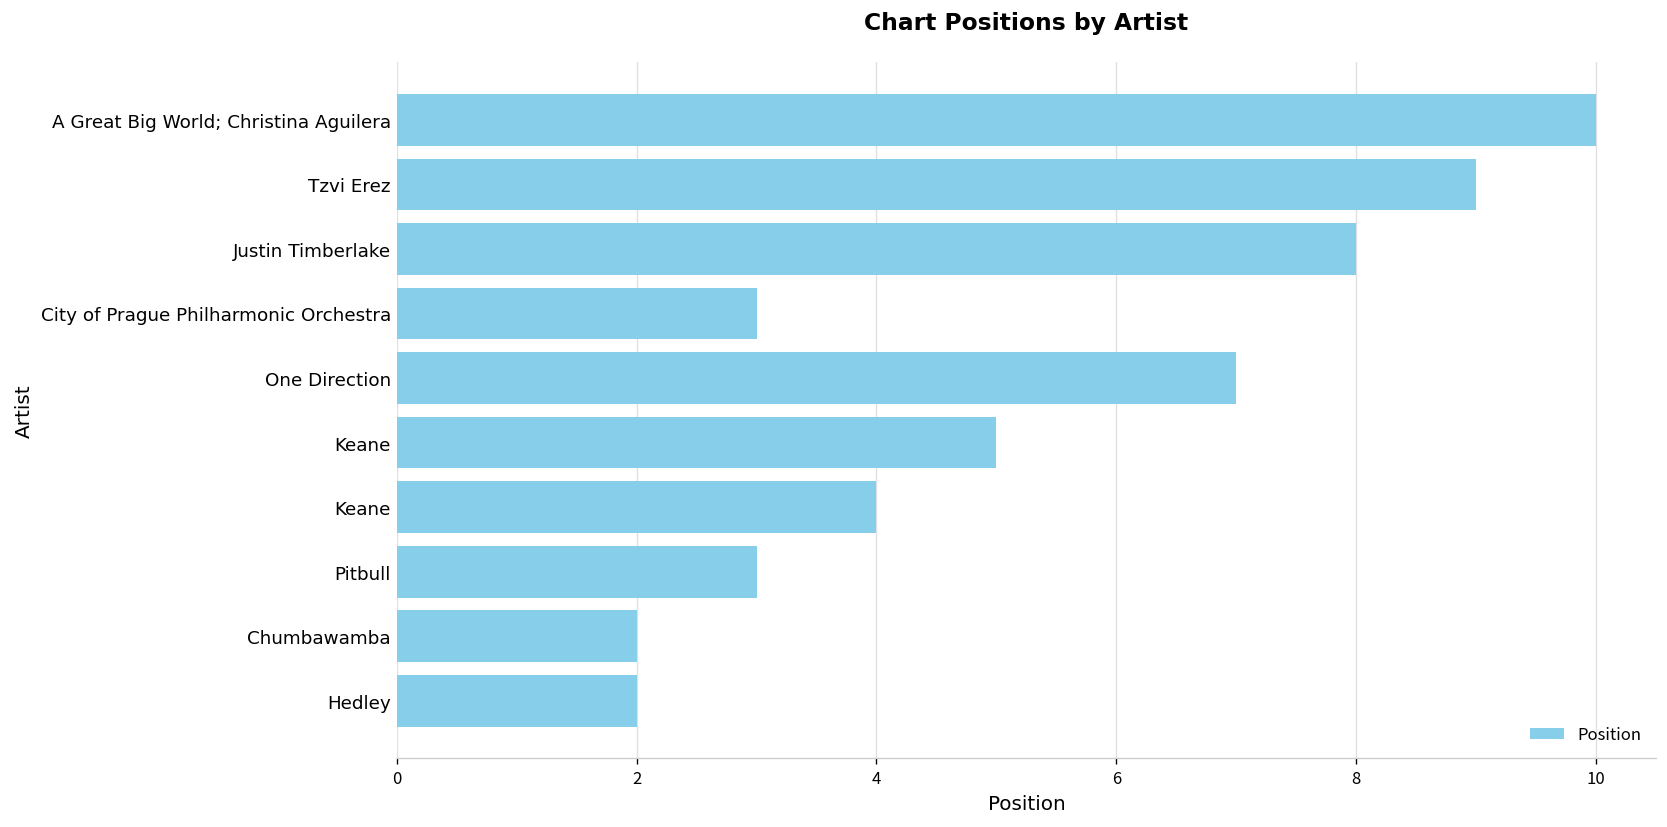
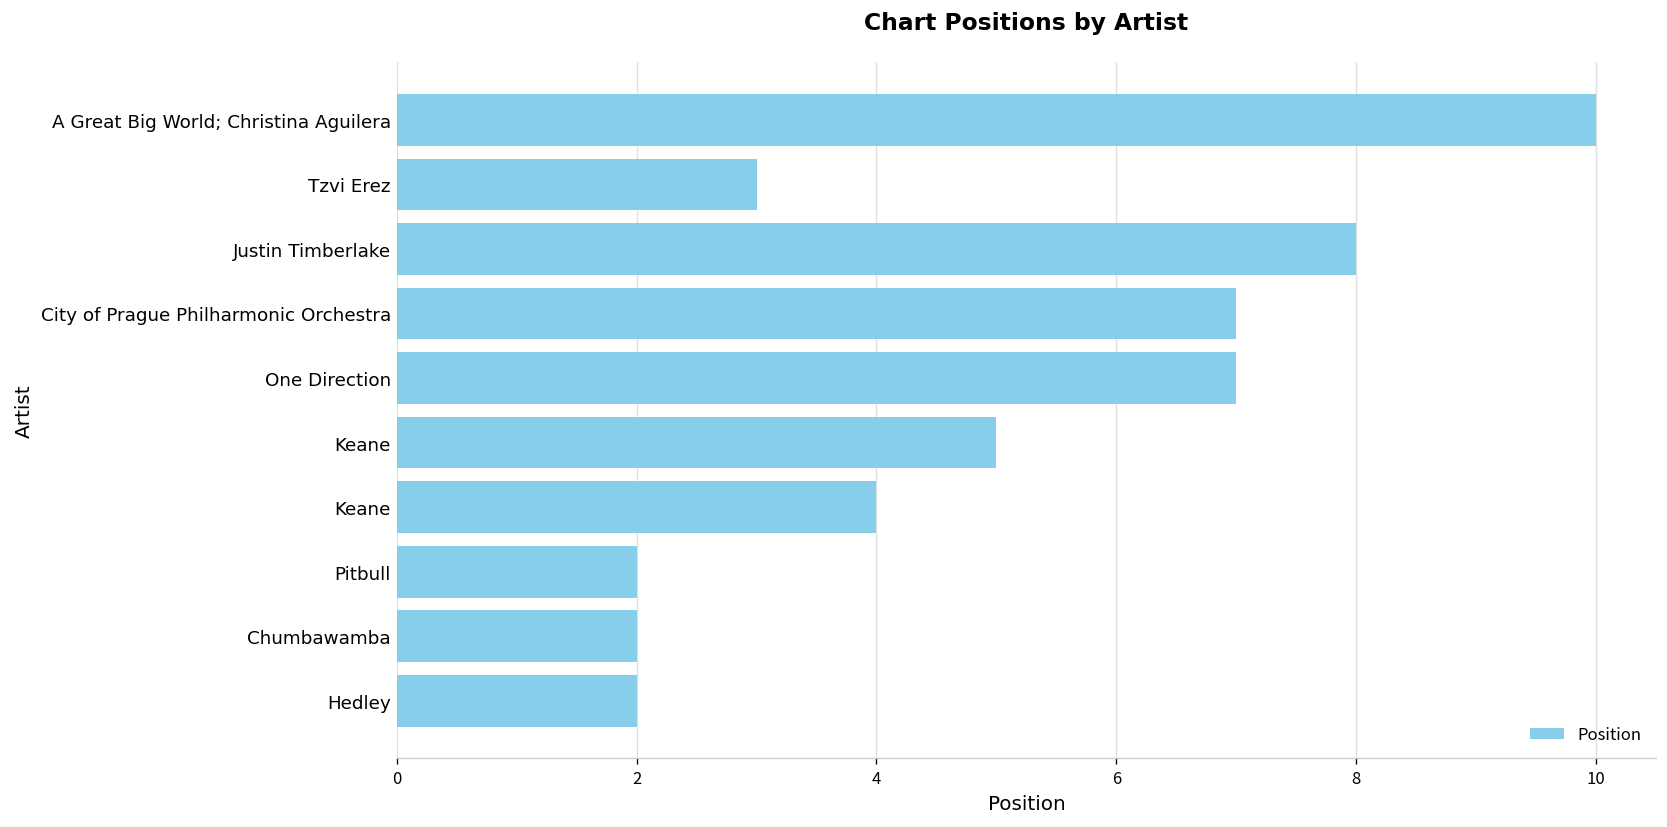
  {
    "A Great Big World; Christina Aguilera": 10,
-   "Tzvi Erez": 9,
+   "Tzvi Erez": 3,
    "Justin Timberlake": 8,
-   "City of Prague Philharmonic Orchestra": 3,
+   "City of Prague Philharmonic Orchestra": 7,
    "One Direction": 7,
-   "Pitbull": 3,
+   "Pitbull": 2,
    "Chumbawamba": 2,
    "Hedley": 2
  }
